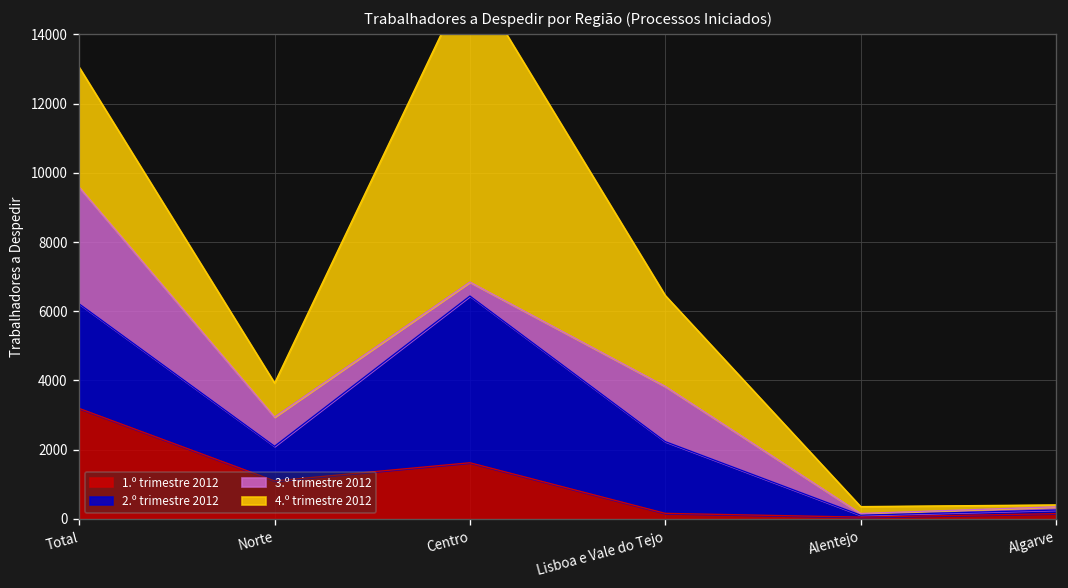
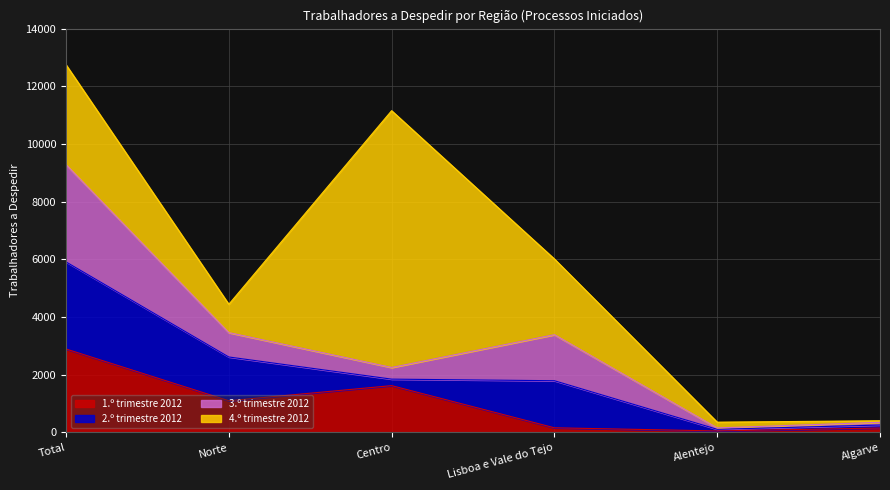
  {
    "1.º trimestre 2012": {
-     "Total": 3200,
+     "Total": 2900,
      "Centro": 1600,
      "Lisboa e Vale do Tejo": 200,
      "Algarve": 200
    },
    "2.º trimestre 2012": {
      "Total": 3000,
-     "Norte": 1000,
-     "Centro": 4800,
-     "Lisboa e Vale do Tejo": 2100,
+     "Norte": 1500,
+     "Centro": 200,
+     "Lisboa e Vale do Tejo": 1600,
      "Algarve": 100
    },
    "3.º trimestre 2012": {
      "Total": 3400,
      "Norte": 800,
      "Centro": 400,
      "Lisboa e Vale do Tejo": 1600
    },
    "4.º trimestre 2012": {
      "Total": 3500,
      "Norte": 1000,
      "Lisboa e Vale do Tejo": 2600,
      "Alentejo": 200
    }
  }
